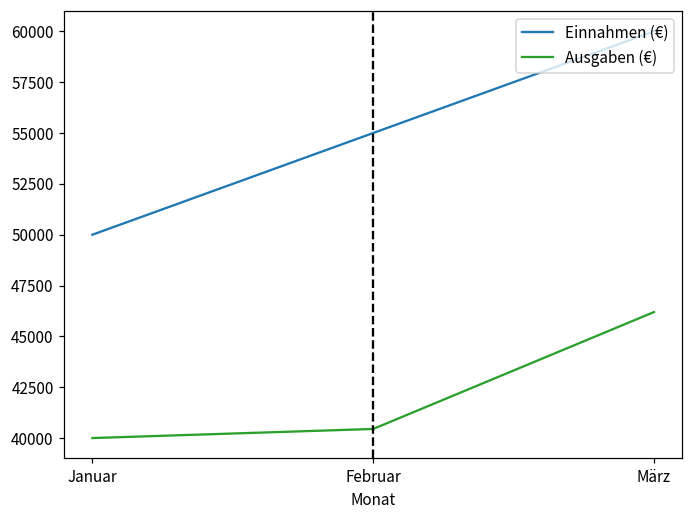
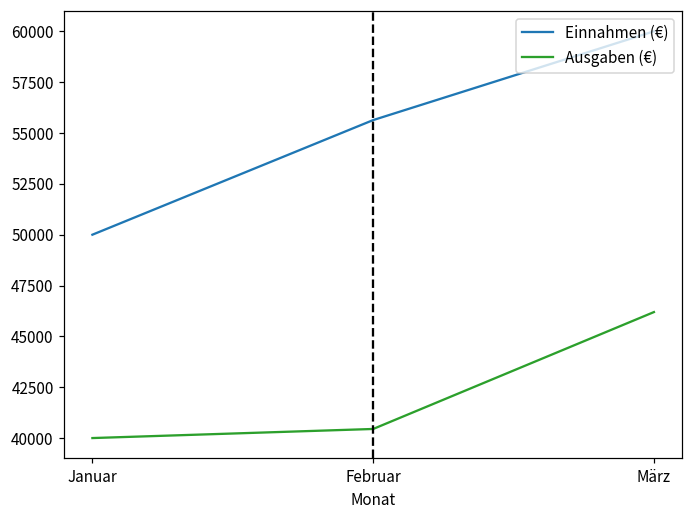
  {
    "Einnahmen (€)": {
      "Januar": 50000,
-     "Februar": 55000
+     "Februar": 55600
    },
    "Ausgaben (€)": {
      "Januar": 40000,
      "Februar": 40400,
      "März": 46200
    }
  }
